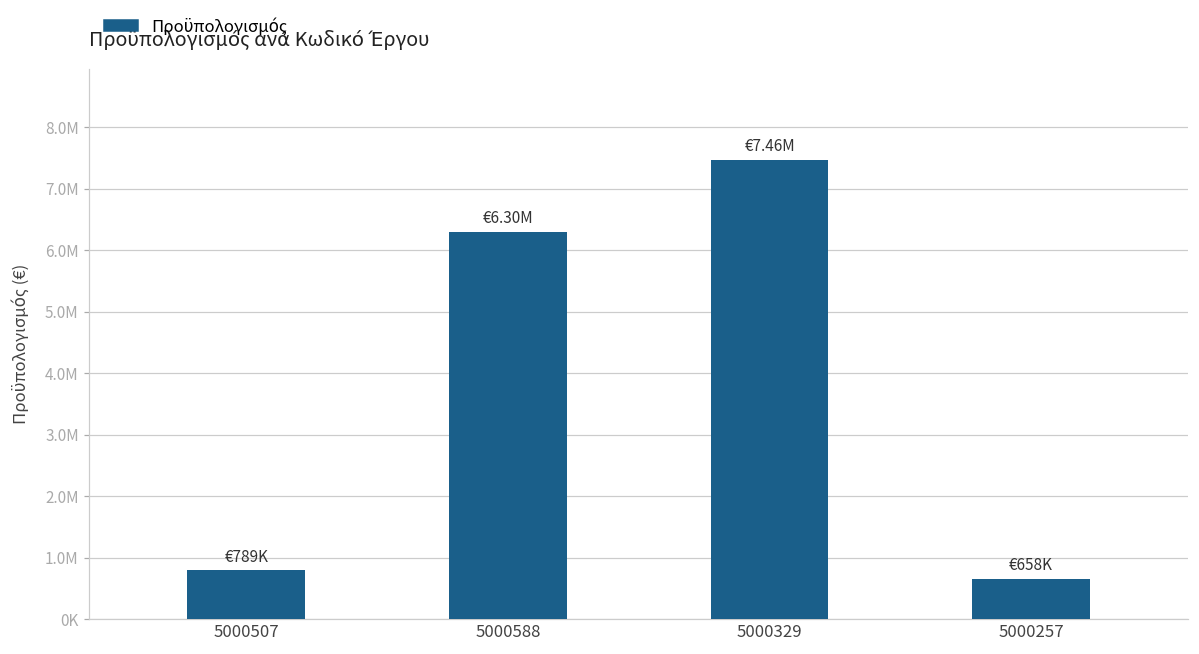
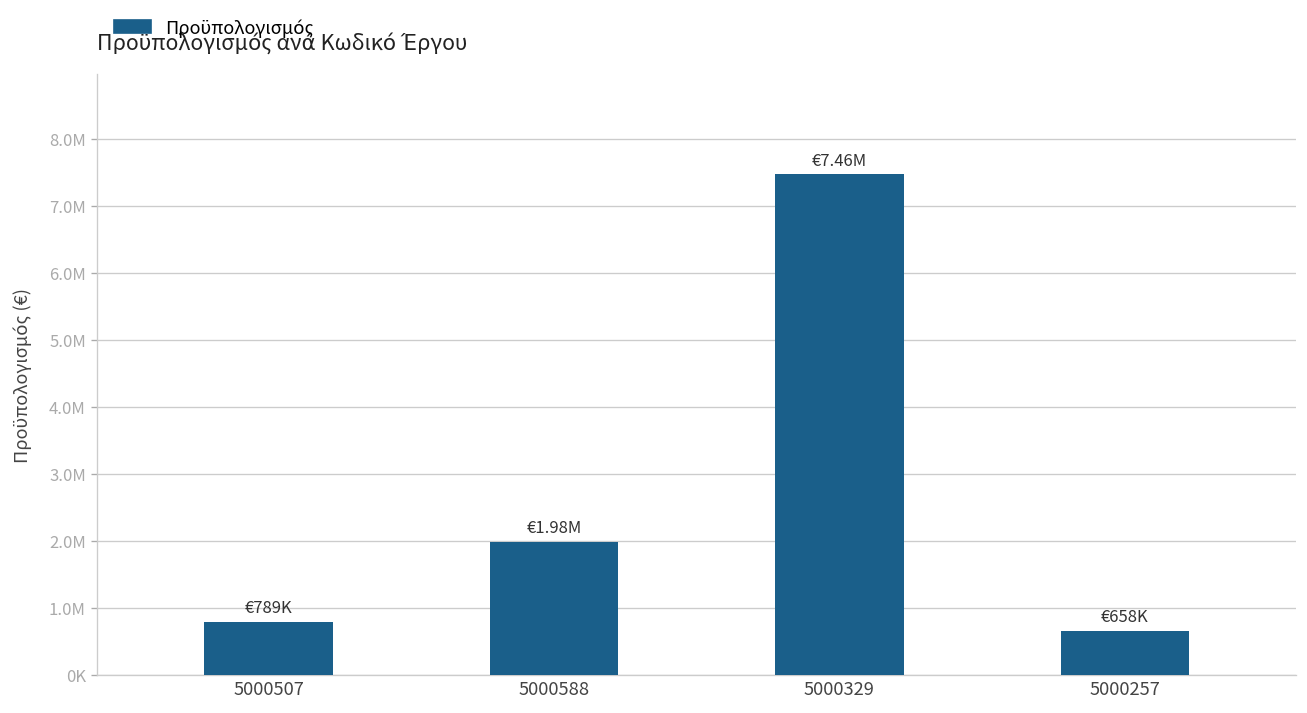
  {
    "5000507": "€789K",
-   "5000588": "€6.30M",
+   "5000588": "€1.98M",
    "5000329": "€7.46M",
    "5000257": "€658K"
  }
